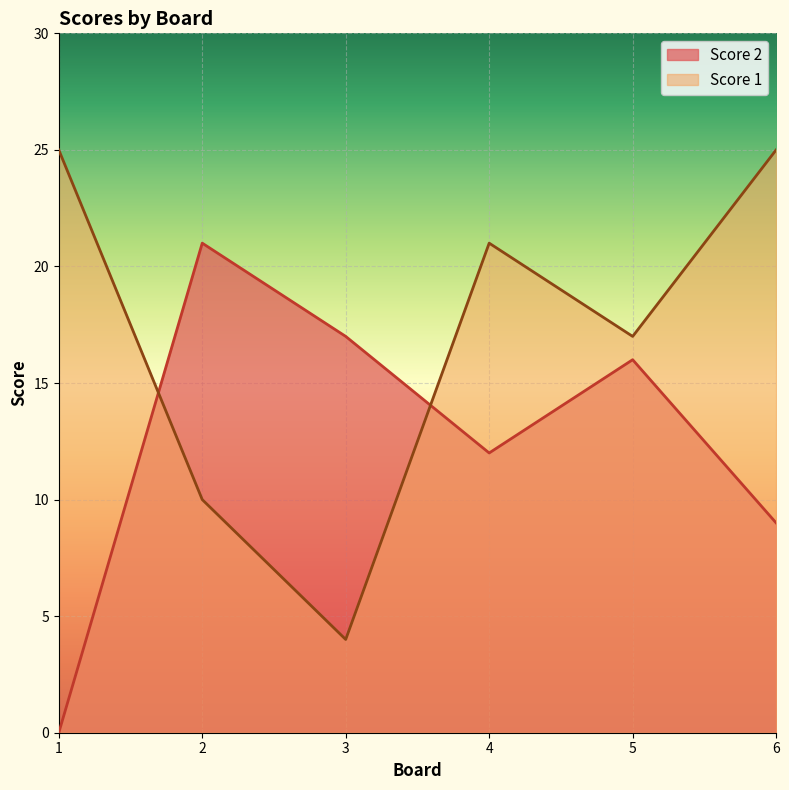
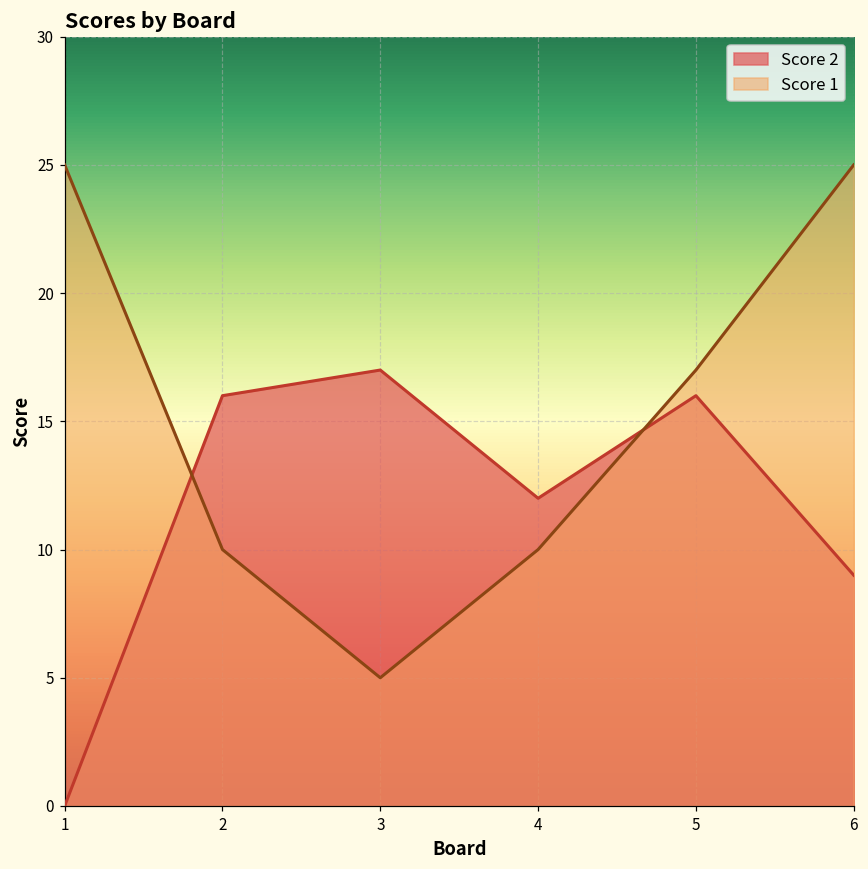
  {
    "Score 2": {
      "1": 0,
-     "2": 21,
+     "2": 16,
      "3": 17,
      "4": 12,
      "5": 16,
      "6": 9
    },
    "Score 1": {
      "1": 25,
      "2": 10,
-     "3": 4,
-     "4": 21,
+     "3": 5,
+     "4": 10,
      "5": 17,
      "6": 25
    }
  }
